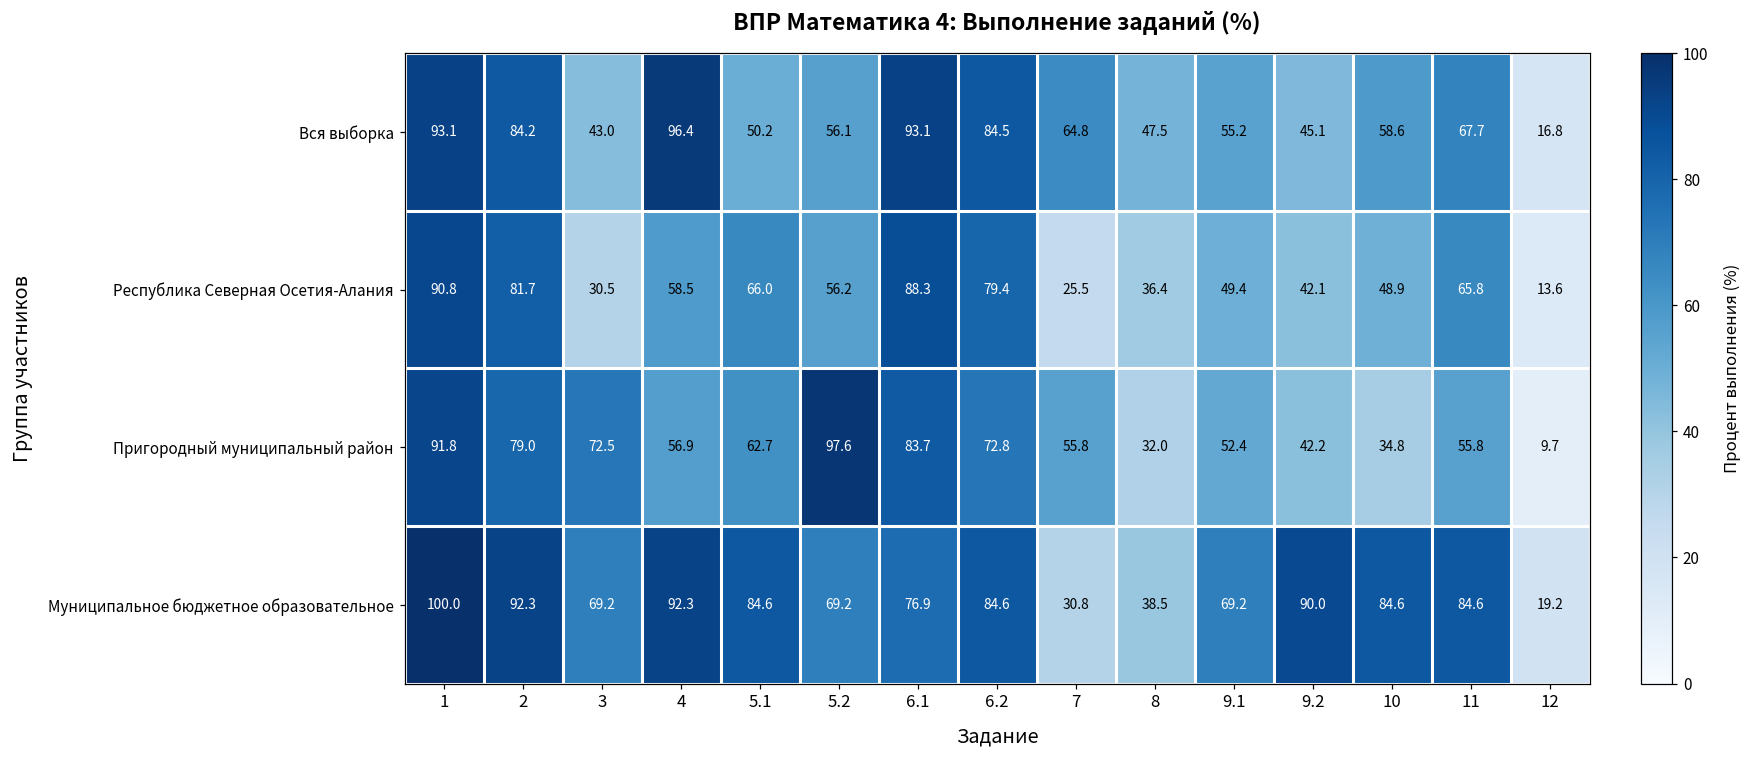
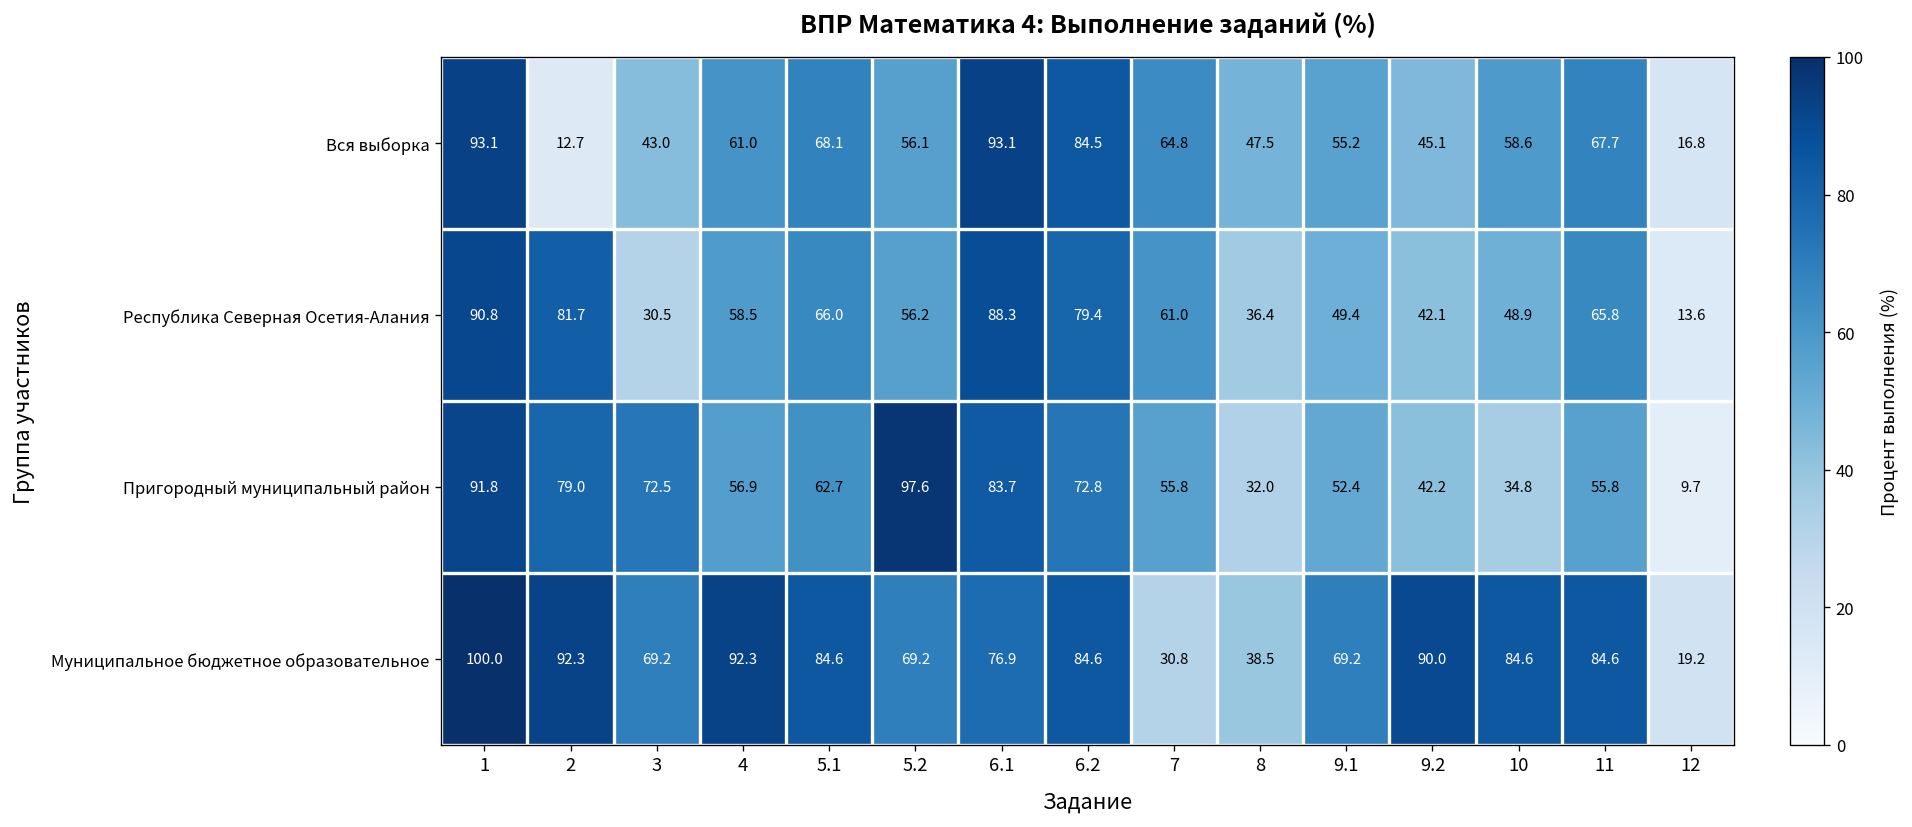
  {
    "Вся выборка": {
      "1": 93.1,
-     "2": 84.2,
+     "2": 12.7,
      "3": 43.0,
-     "4": 96.4,
-     "5.1": 50.2,
+     "4": 61.0,
+     "5.1": 68.1,
      "5.2": 56.1,
      "6.1": 93.1,
      "6.2": 84.5,
      "7": 64.8,
      "8": 47.5,
      "9.1": 55.2,
      "9.2": 45.1,
      "10": 58.6,
      "11": 67.7,
      "12": 16.8
    },
    "Республика Северная Осетия-Алания": {
      "1": 90.8,
      "2": 81.7,
      "3": 30.5,
      "4": 58.5,
      "5.1": 66.0,
      "5.2": 56.2,
      "6.1": 88.3,
      "6.2": 79.4,
-     "7": 25.5,
+     "7": 61.0,
      "8": 36.4,
      "9.1": 49.4,
      "9.2": 42.1,
      "10": 48.9,
      "11": 65.8,
      "12": 13.6
    },
    "Пригородный муниципальный район": {
      "1": 91.8,
      "2": 79.0,
      "3": 72.5,
      "4": 56.9,
      "5.1": 62.7,
      "5.2": 97.6,
      "6.1": 83.7,
      "6.2": 72.8,
      "7": 55.8,
      "8": 32.0,
      "9.1": 52.4,
      "9.2": 42.2,
      "10": 34.8,
      "11": 55.8,
      "12": 9.7
    },
    "Муниципальное бюджетное образовательное": {
      "1": 100.0,
      "2": 92.3,
      "3": 69.2,
      "4": 92.3,
      "5.1": 84.6,
      "5.2": 69.2,
      "6.1": 76.9,
      "6.2": 84.6,
      "7": 30.8,
      "8": 38.5,
      "9.1": 69.2,
      "9.2": 90.0,
      "10": 84.6,
      "11": 84.6,
      "12": 19.2
    }
  }
